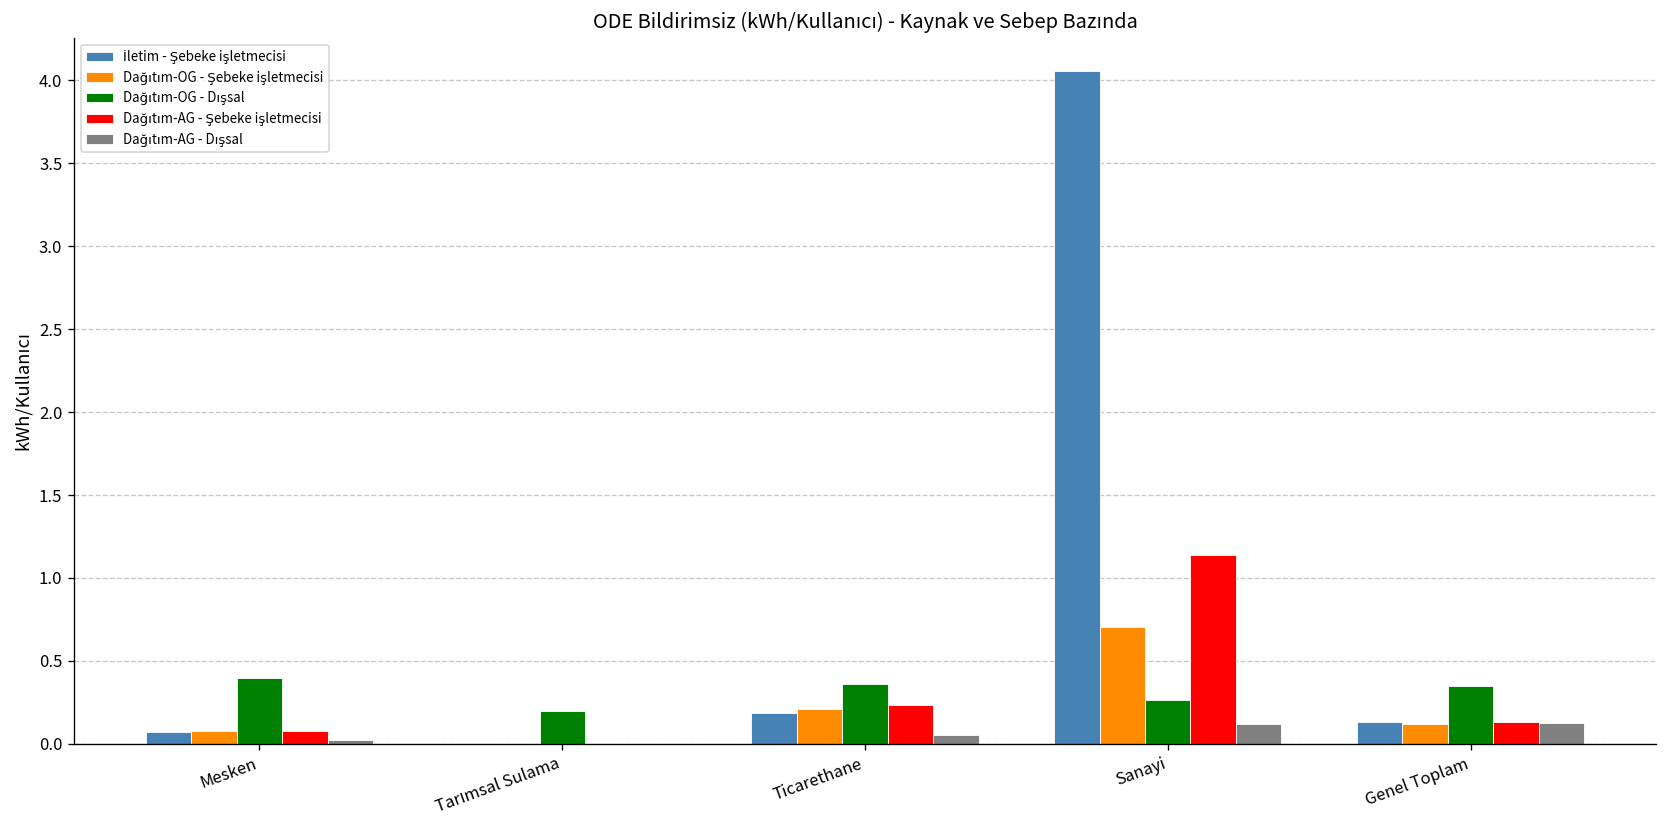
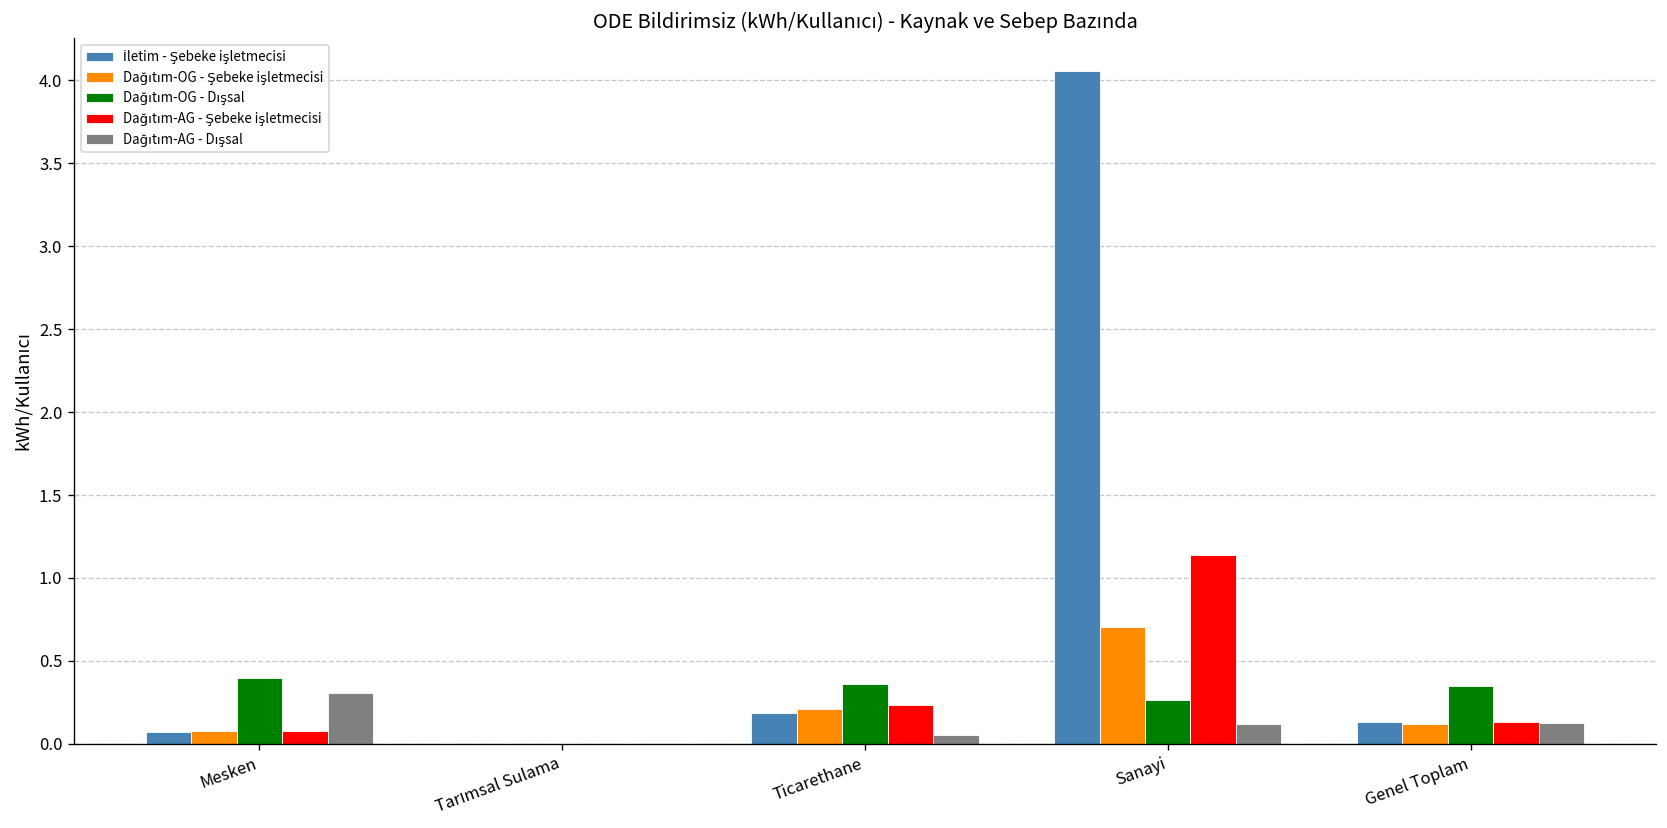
  {
    "İletim - Şebeke işletmecisi": {
      "Mesken": 0.07,
      "Tarımsal Sulama": 0.00,
      "Ticarethane": 0.19,
      "Sanayi": 4.05,
      "Genel Toplam": 0.13
    },
    "Dağıtım-OG - Şebeke işletmecisi": {
      "Mesken": 0.08,
      "Tarımsal Sulama": 0.00,
      "Ticarethane": 0.21,
      "Sanayi": 0.70,
      "Genel Toplam": 0.12
    },
    "Dağıtım-OG - Dışsal": {
      "Mesken": 0.4,
-     "Tarımsal Sulama": 0.2,
+     "Tarımsal Sulama": 0.0,
      "Ticarethane": 0.36,
      "Sanayi": 0.27,
      "Genel Toplam": 0.35
    },
    "Dağıtım-AG - Şebeke işletmecisi": {
      "Mesken": 0.08,
      "Tarımsal Sulama": 0.00,
      "Ticarethane": 0.24,
      "Sanayi": 1.14,
      "Genel Toplam": 0.13
    },
    "Dağıtım-AG - Dışsal": {
-     "Mesken": 0.02,
+     "Mesken": 0.31,
      "Tarımsal Sulama": 0.00,
      "Ticarethane": 0.06,
      "Sanayi": 0.12,
      "Genel Toplam": 0.13
    }
  }
